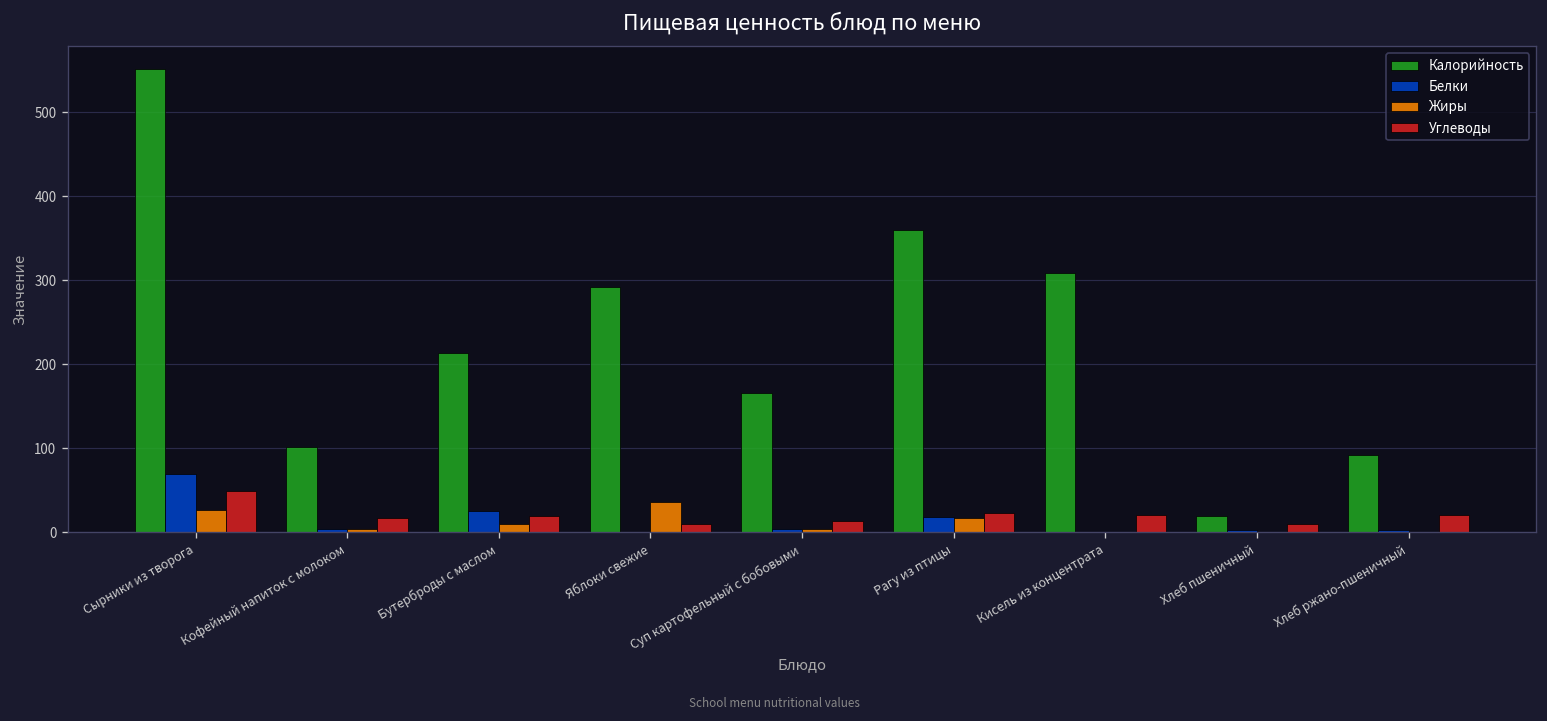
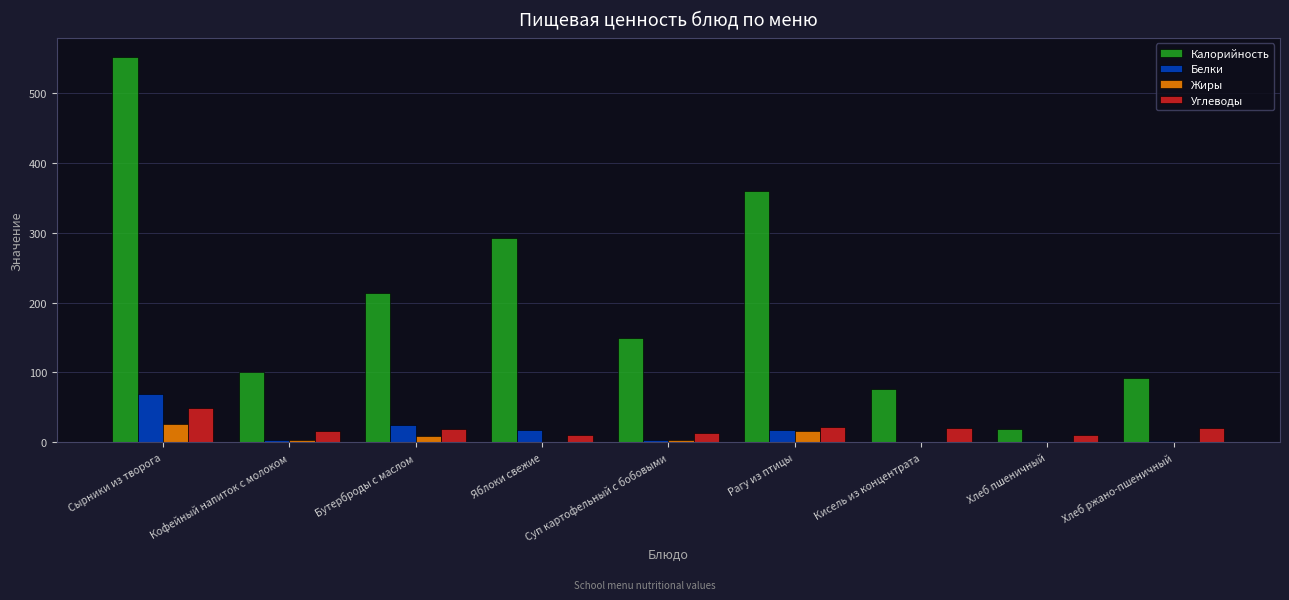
  {
    "Калорийность": {
      "Сырники из творога": 550,
      "Кофейный напиток с молоком": 100,
      "Бутерброды с маслом": 210,
      "Яблоки свежие": 290,
-     "Суп картофельный с бобовыми": 170,
+     "Суп картофельный с бобовыми": 150,
      "Рагу из птицы": 360,
-     "Кисель из концентрата": 310,
+     "Кисель из концентрата": 80,
      "Хлеб пшеничный": 20,
      "Хлеб ржано-пшеничный": 90
    },
    "Белки": {
      "Сырники из творога": 70,
      "Бутерброды с маслом": 30,
-     "Яблоки свежие": 0,
+     "Яблоки свежие": 20,
      "Суп картофельный с бобовыми": 0,
      "Рагу из птицы": 20,
      "Кисель из концентрата": 0
    },
    "Жиры": {
      "Сырники из творога": 30,
      "Бутерброды с маслом": 10,
-     "Яблоки свежие": 40,
+     "Яблоки свежие": 0,
      "Суп картофельный с бобовыми": 0,
      "Рагу из птицы": 20,
      "Кисель из концентрата": 0,
      "Хлеб пшеничный": 0,
      "Хлеб ржано-пшеничный": 0
    },
    "Углеводы": {
      "Сырники из творога": 50,
      "Кофейный напиток с молоком": 20,
      "Бутерброды с маслом": 20,
      "Яблоки свежие": 10,
      "Суп картофельный с бобовыми": 10,
      "Рагу из птицы": 20,
      "Кисель из концентрата": 20,
      "Хлеб пшеничный": 10,
      "Хлеб ржано-пшеничный": 20
    }
  }
